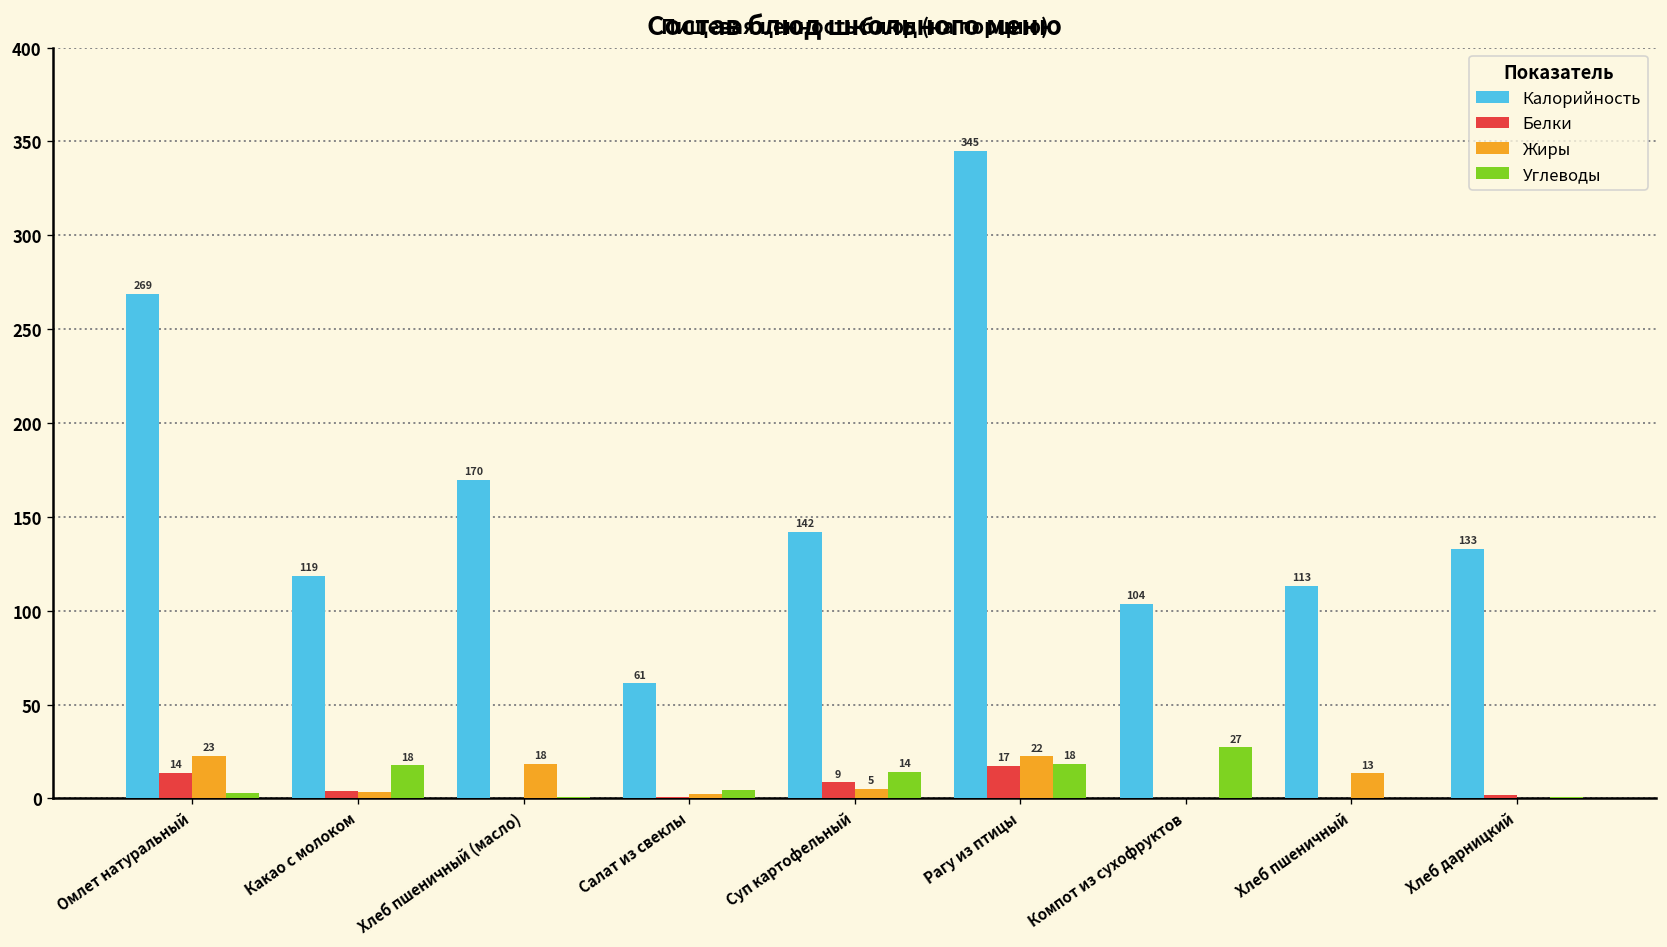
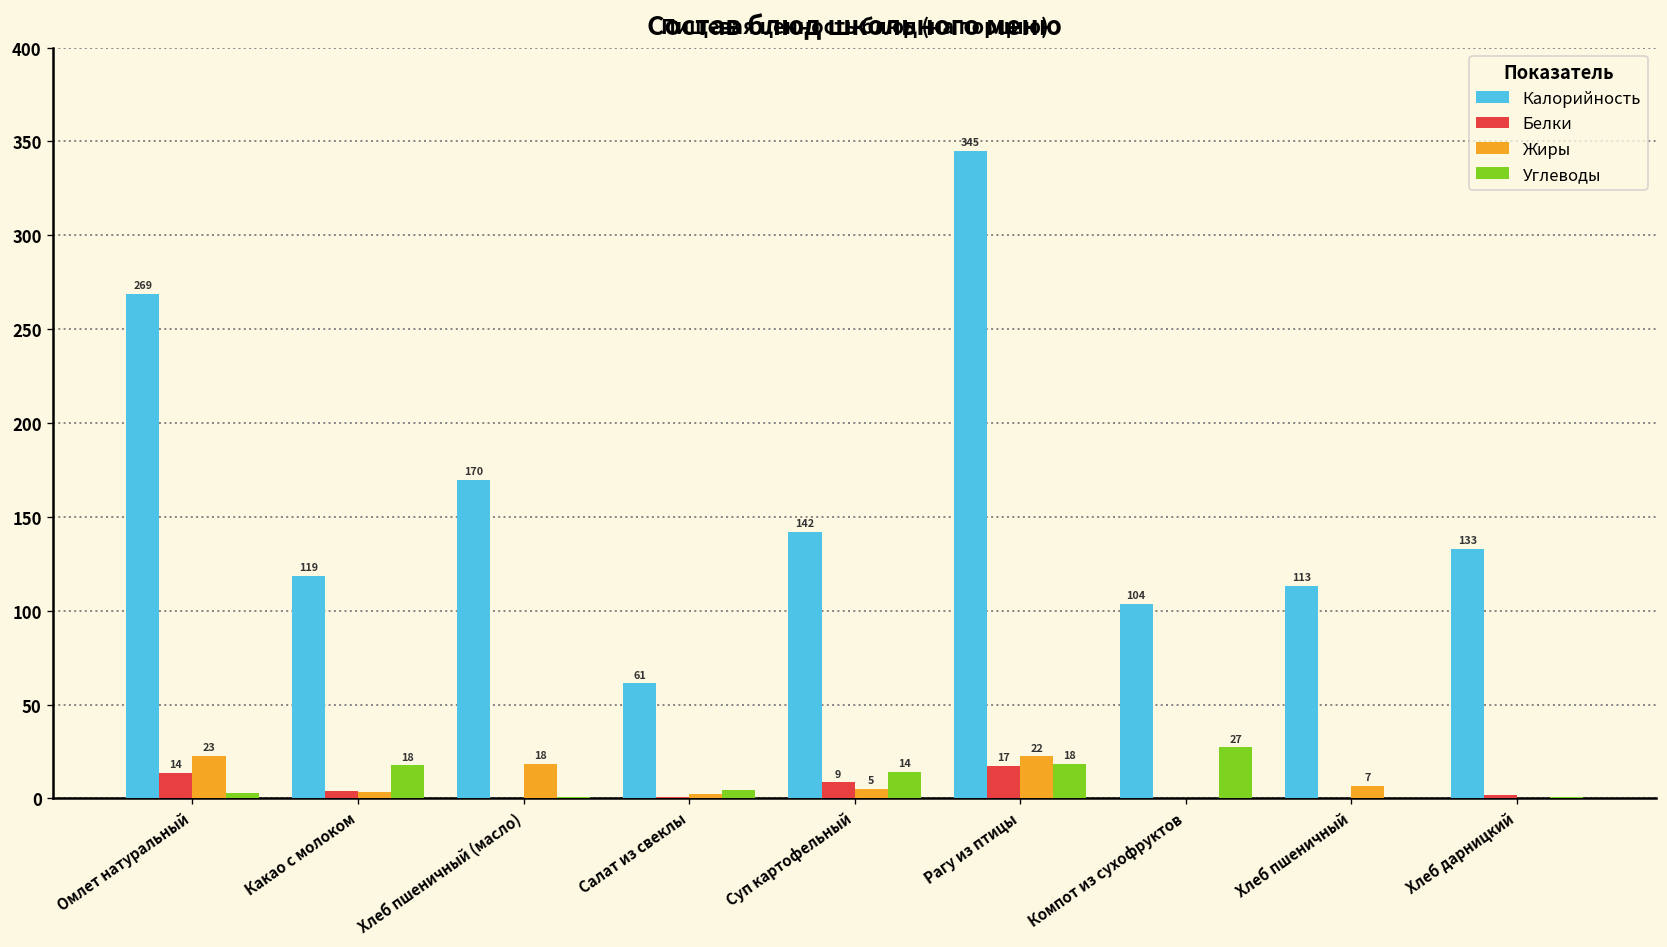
  {
    "Калорийность": {
      "Омлет натуральный": 269,
      "Какао с молоком": 119,
      "Хлеб пшеничный (масло)": 170,
      "Салат из свеклы": 61,
      "Суп картофельный": 142,
      "Рагу из птицы": 345,
      "Компот из сухофруктов": 104,
      "Хлеб пшеничный": 113,
      "Хлеб дарницкий": 133
    },
    "Белки": {
      "Омлет натуральный": 14,
      "Суп картофельный": 9,
      "Рагу из птицы": 17
    },
    "Жиры": {
      "Омлет натуральный": 23,
      "Хлеб пшеничный (масло)": 18,
      "Суп картофельный": 5,
      "Рагу из птицы": 22,
-     "Хлеб пшеничный": 13
+     "Хлеб пшеничный": 7
    },
    "Углеводы": {
      "Какао с молоком": 18,
      "Суп картофельный": 14,
      "Рагу из птицы": 18,
      "Компот из сухофруктов": 27
    }
  }
